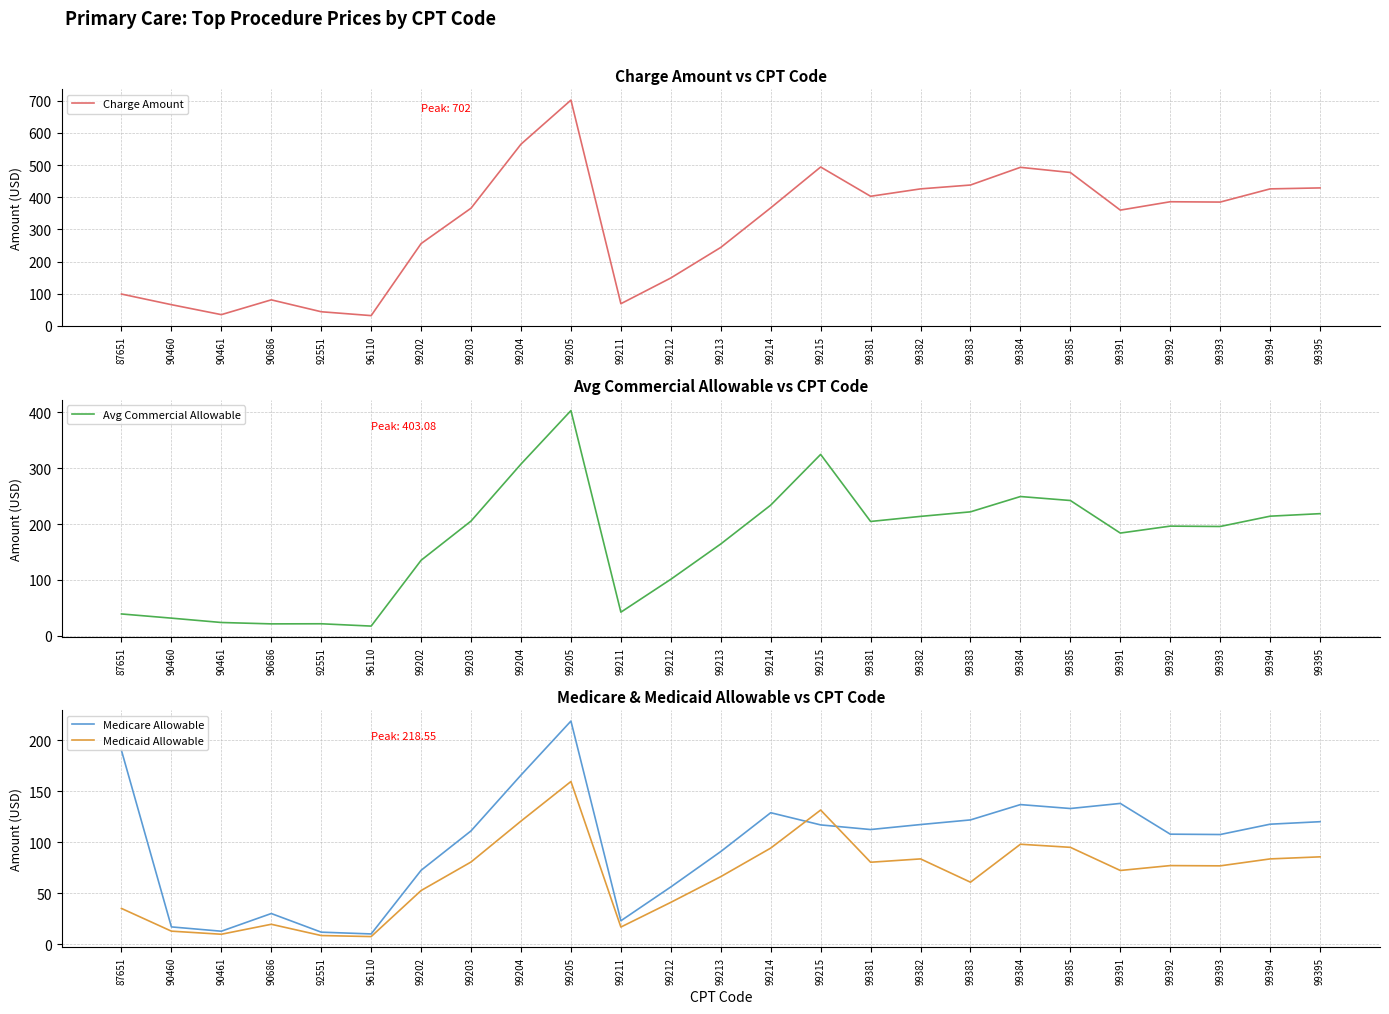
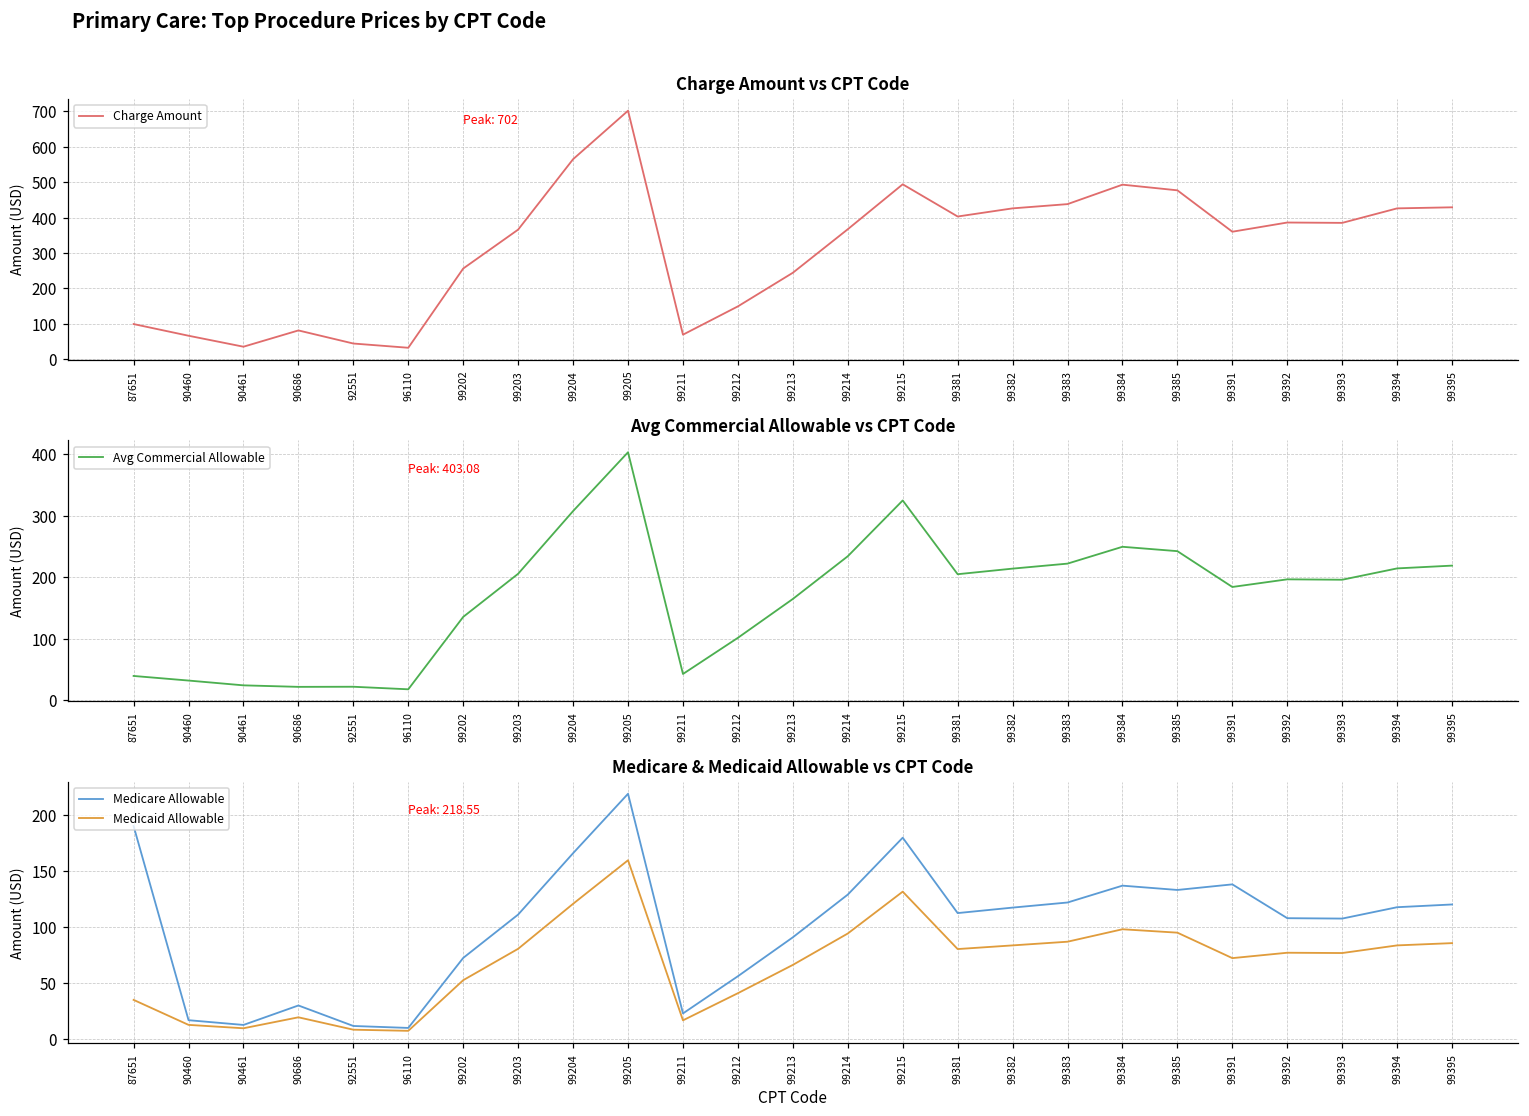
  {
    "Charge Amount vs CPT Code": {
      "87651": 100,
      "90460": 70,
      "90461": 40,
      "90686": 80,
      "92551": 40,
      "96110": 30,
      "99202": 260,
      "99203": 370,
      "99204": 570,
      "99205": 700,
      "99211": 70,
      "99212": 150,
      "99213": 240,
      "99214": 370,
      "99215": 490,
      "99381": 400,
      "99382": 430,
      "99383": 440,
      "99384": 490,
      "99385": 480,
      "99391": 360,
      "99392": 390,
      "99393": 390,
      "99394": 430,
      "99395": 430
    },
    "Avg Commercial Allowable vs CPT Code": {
      "87651": 40,
      "90460": 30,
      "90461": 20,
      "90686": 20,
      "92551": 20,
      "96110": 20,
      "99202": 140,
      "99203": 210,
      "99204": 310,
      "99205": 400,
      "99211": 40,
      "99212": 100,
      "99213": 160,
      "99214": 230,
      "99215": 320,
      "99381": 200,
      "99382": 210,
      "99383": 220,
      "99384": 250,
      "99385": 240,
      "99391": 180,
      "99392": 200,
      "99393": 200,
      "99394": 210,
      "99395": 220
    },
    "Medicare & Medicaid Allowable vs CPT Code": {
      "Medicare Allowable": {
        "87651": 190,
        "90460": 17,
        "90461": 13,
        "90686": 30,
        "92551": 12,
        "96110": 10,
        "99202": 72,
        "99203": 111,
        "99204": 166,
        "99205": 219,
        "99211": 23,
        "99212": 56,
        "99213": 91,
        "99214": 129,
-       "99215": 117,
+       "99215": 179,
        "99381": 112,
        "99382": 117,
        "99383": 122,
        "99384": 137,
        "99385": 133,
        "99391": 138,
        "99392": 108,
        "99393": 107,
        "99394": 118,
        "99395": 120
      },
      "Medicaid Allowable": {
        "87651": 35,
        "90460": 13,
        "90461": 10,
        "90686": 20,
        "92551": 9,
        "96110": 8,
        "99202": 53,
        "99203": 81,
        "99204": 121,
        "99205": 159,
        "99211": 17,
        "99212": 41,
        "99213": 66,
        "99214": 94,
        "99215": 131,
        "99381": 80,
        "99382": 84,
-       "99383": 61,
+       "99383": 87,
        "99384": 98,
        "99385": 95,
        "99391": 72,
        "99392": 77,
        "99393": 77,
        "99394": 84,
        "99395": 86
      }
    }
  }
